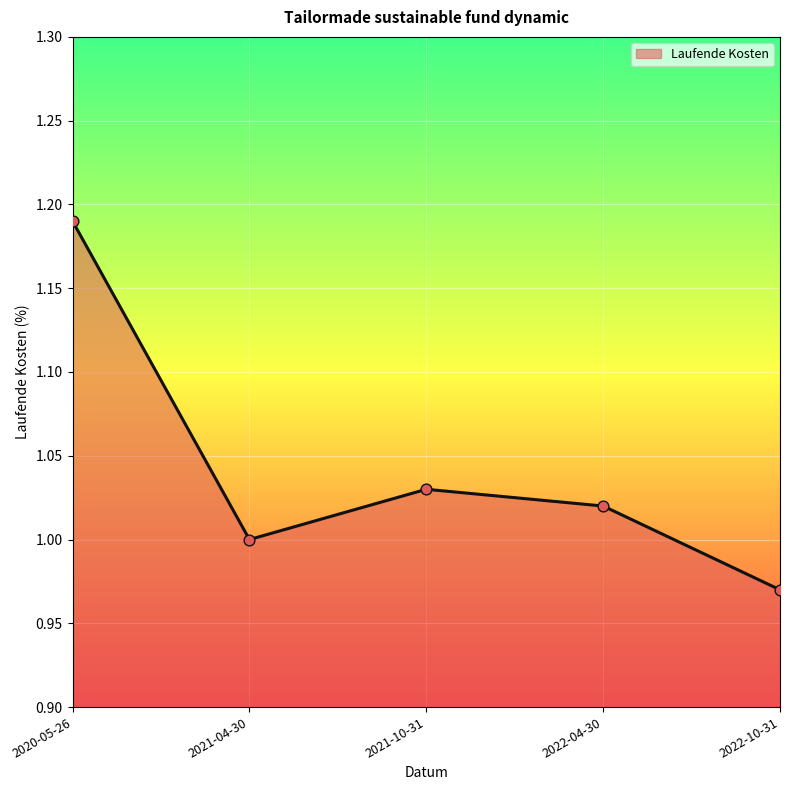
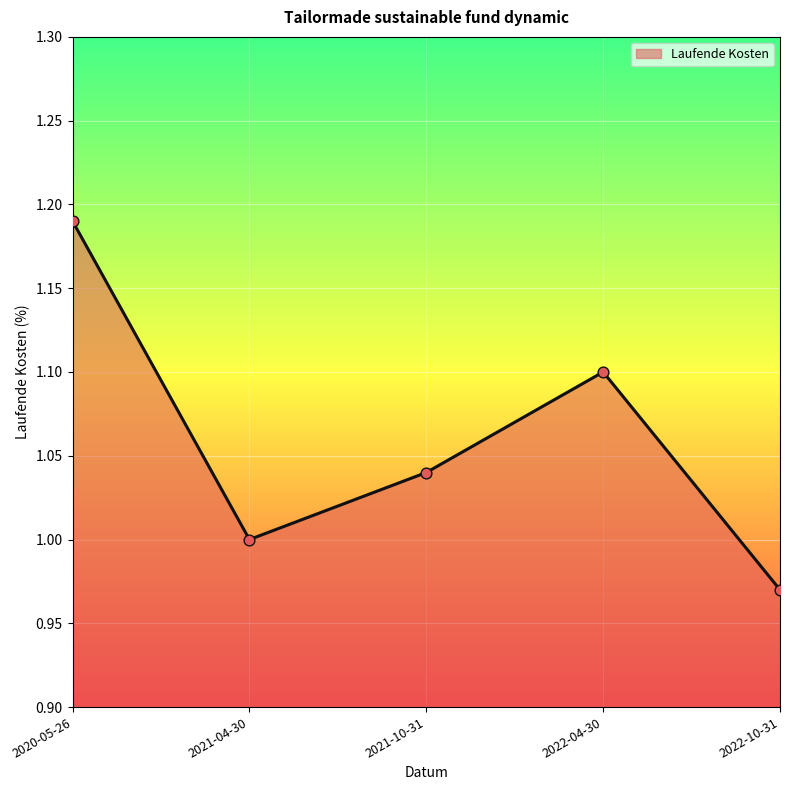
  {
    "2020-05-26": 1.19,
    "2021-04-30": 1.00,
-   "2021-10-31": 1.03,
-   "2022-04-30": 1.02,
+   "2021-10-31": 1.04,
+   "2022-04-30": 1.10,
    "2022-10-31": 0.97
  }
